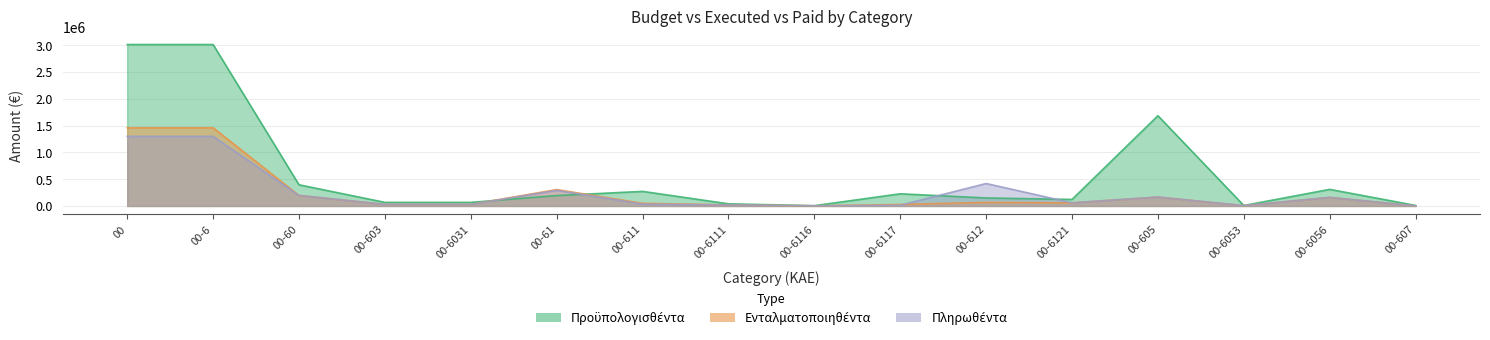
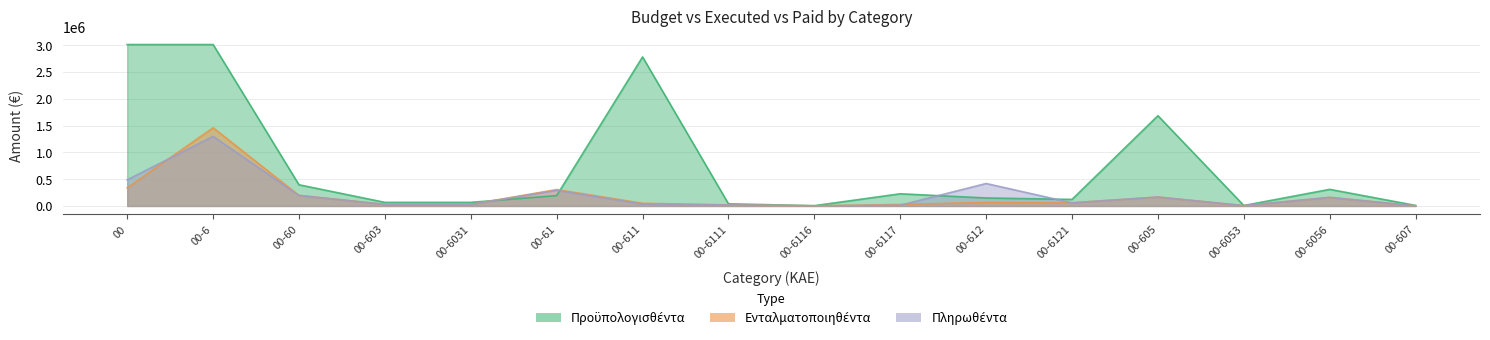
  {
    "Προϋπολογισθέντα": {
      "00": 3000000,
      "00-6": 3000000,
      "00-60": 400000,
      "00-61": 200000,
-     "00-611": 300000,
+     "00-611": 2800000,
      "00-6117": 200000,
      "00-612": 100000,
      "00-6121": 100000,
      "00-605": 1700000,
      "00-6056": 300000
    },
    "Ενταλματοποιηθέντα": {
-     "00": 1500000,
+     "00": 300000,
      "00-6": 1500000,
      "00-612": 100000
    },
    "Πληρωθέντα": {
-     "00": 1300000,
+     "00": 500000,
      "00-6": 1300000,
      "00-612": 400000
    }
  }
